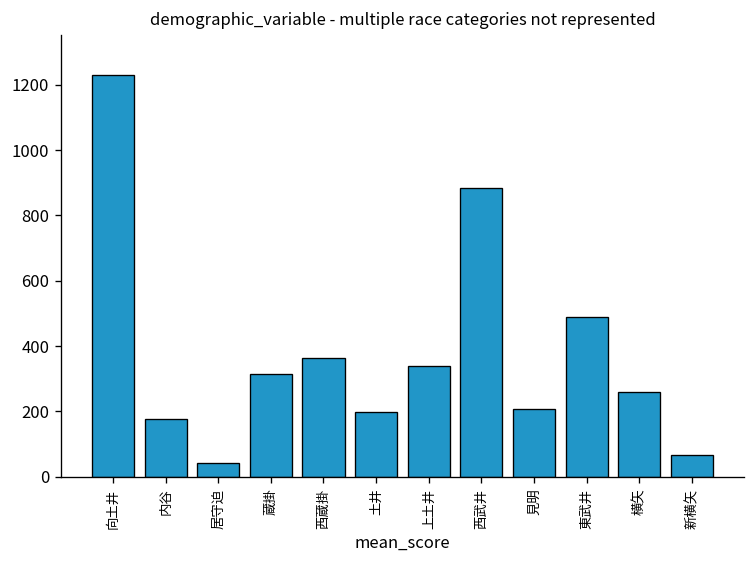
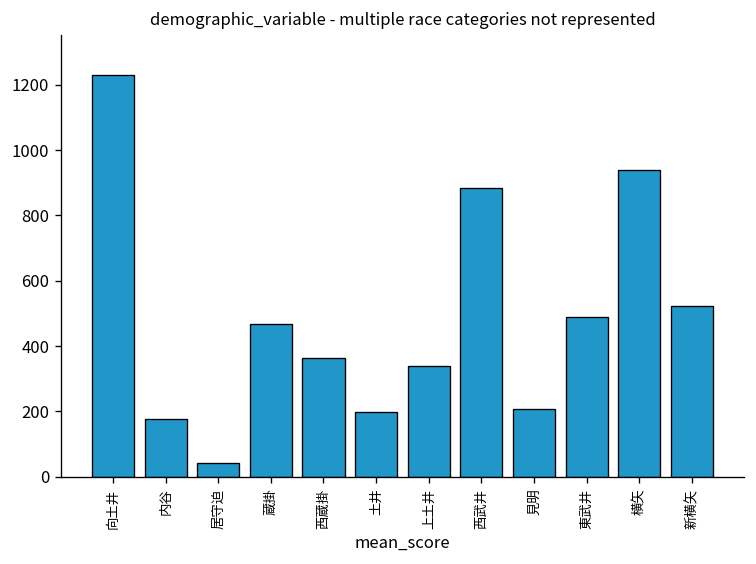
  {
    "向土井": 1230,
    "内谷": 180,
    "居守迫": 40,
-   "蔵掛": 320,
+   "蔵掛": 470,
    "西蔵掛": 360,
    "土井": 200,
    "上土井": 340,
    "西武井": 890,
    "見明": 210,
    "東武井": 490,
-   "横矢": 260,
-   "新横矢": 70
+   "横矢": 940,
+   "新横矢": 520
  }
